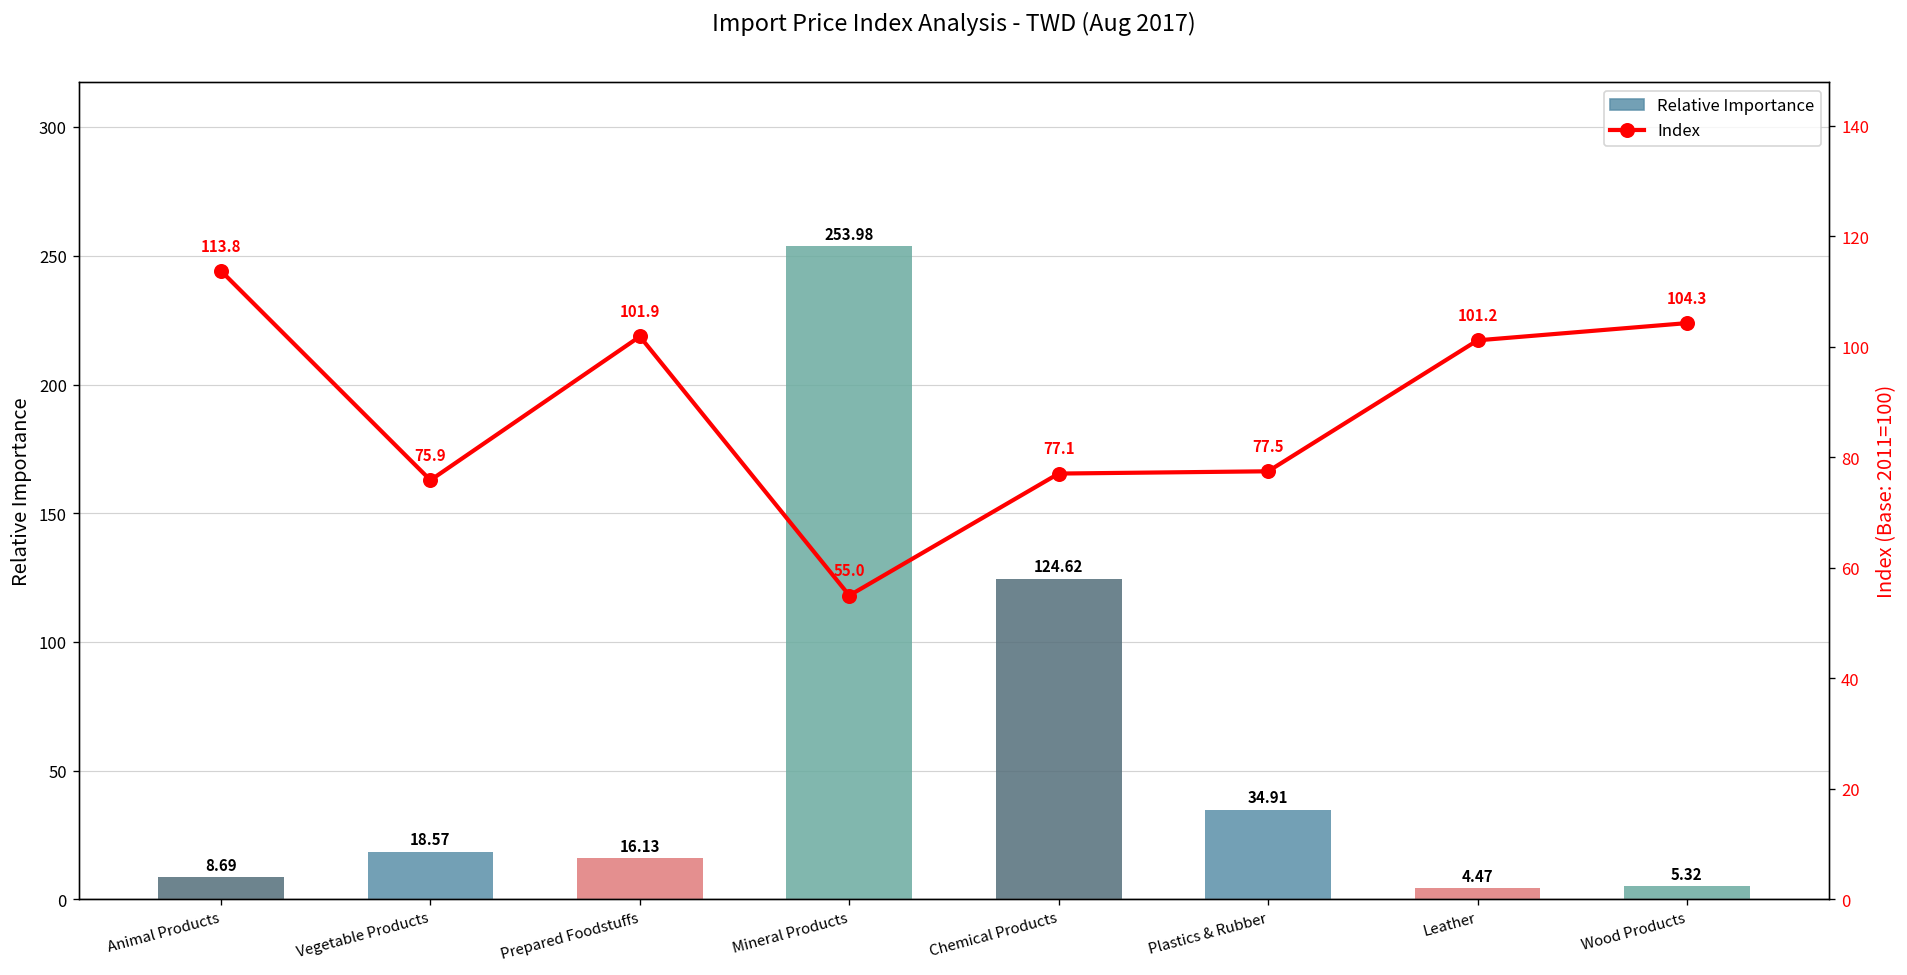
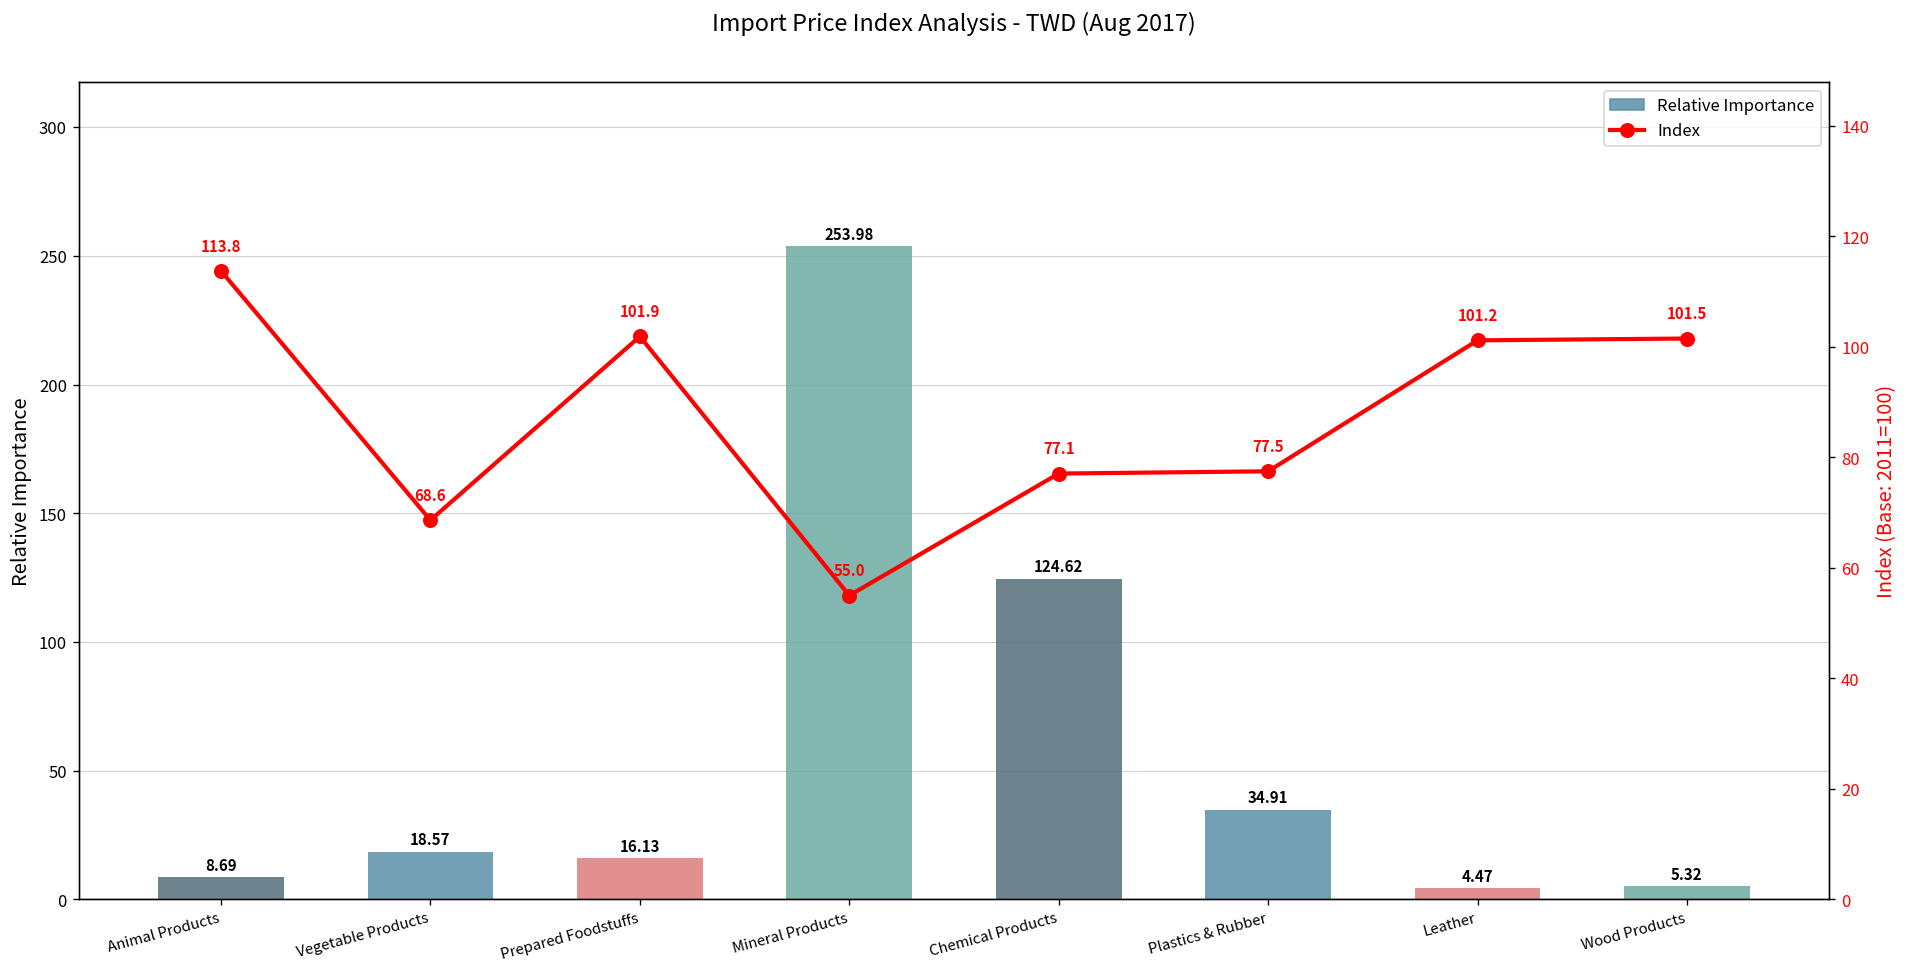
  {
    "Index": {
      "Animal Products": 113.8,
-     "Vegetable Products": 75.9,
+     "Vegetable Products": 68.6,
      "Prepared Foodstuffs": 101.9,
      "Mineral Products": 55.0,
      "Chemical Products": 77.1,
      "Plastics & Rubber": 77.5,
      "Leather": 101.2,
-     "Wood Products": 104.3
+     "Wood Products": 101.5
    }
  }
